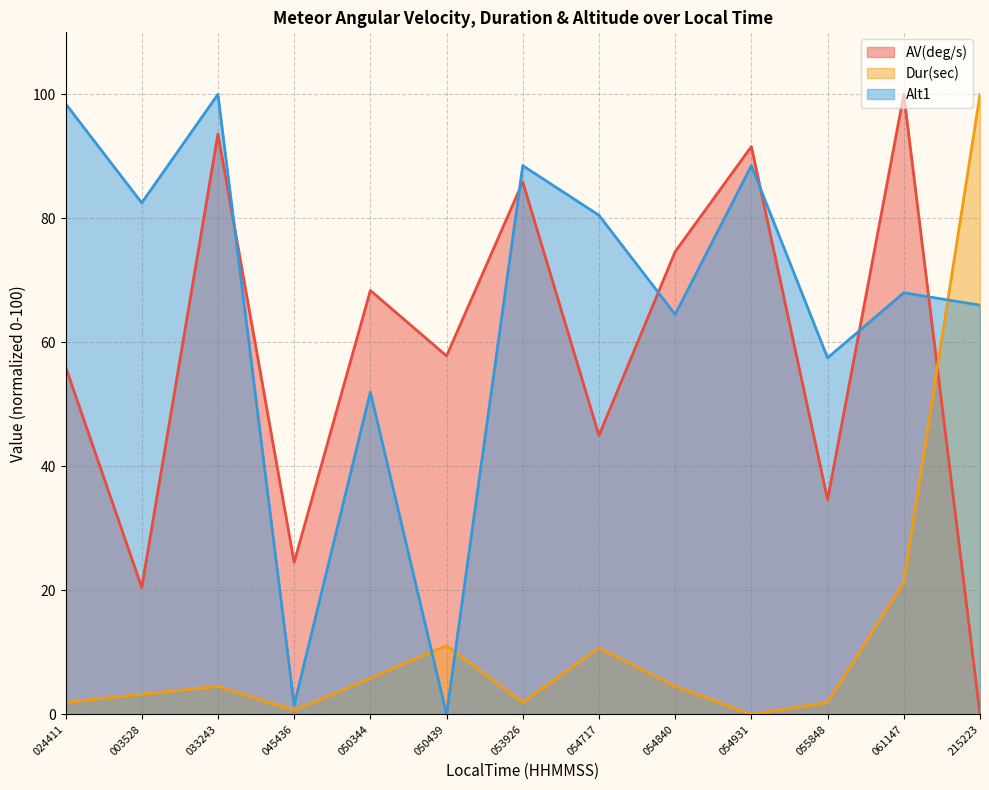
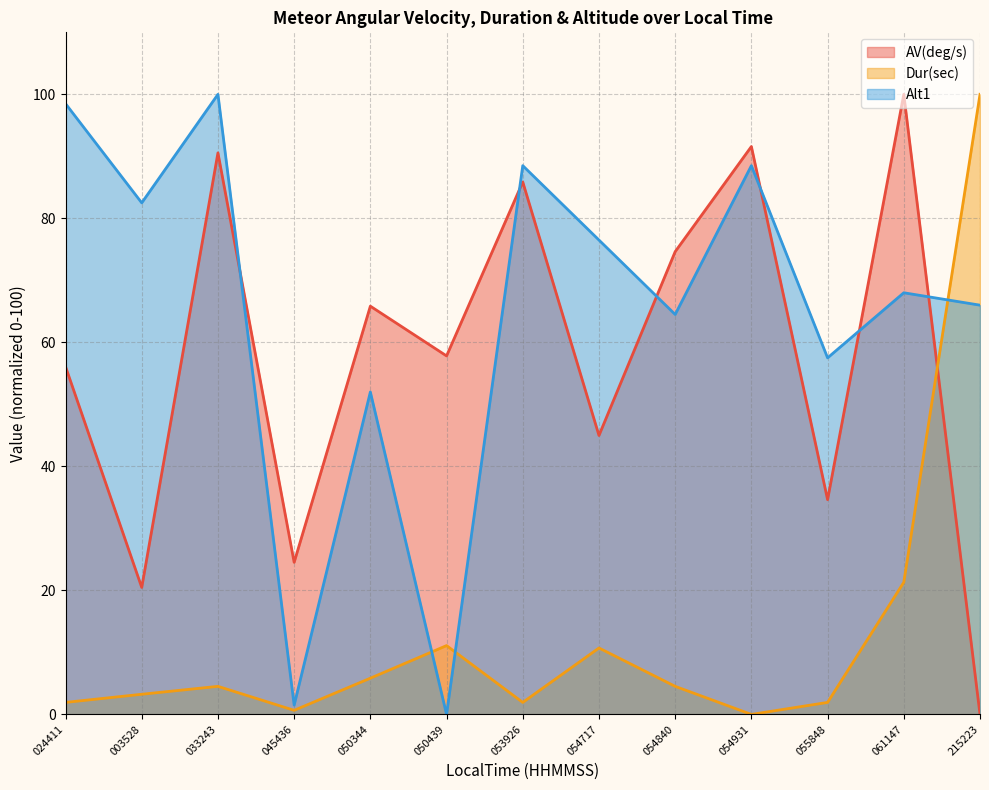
  {
    "AV(deg/s)": {
      "024411": 56,
      "003528": 20,
-     "033243": 94,
+     "033243": 91,
      "045436": 25,
-     "050344": 68,
+     "050344": 66,
      "050439": 58,
      "053926": 86,
      "054717": 45,
      "054840": 75,
      "054931": 92,
      "055848": 35,
      "215223": 0
    },
    "Dur(sec)": {
      "024411": 2,
      "003528": 3,
      "033243": 5,
      "045436": 1,
      "050344": 6,
      "050439": 11,
      "053926": 2,
      "054717": 11,
      "054840": 5,
      "054931": 0,
      "055848": 2,
      "061147": 21,
      "215223": 100
    },
    "Alt1": {
      "024411": 99,
      "003528": 83,
      "033243": 100,
      "045436": 2,
      "050344": 52,
      "050439": 0,
      "053926": 89,
-     "054717": 81,
+     "054717": 77,
      "054840": 65,
      "054931": 89,
      "055848": 57,
      "061147": 68,
      "215223": 66
    }
  }
